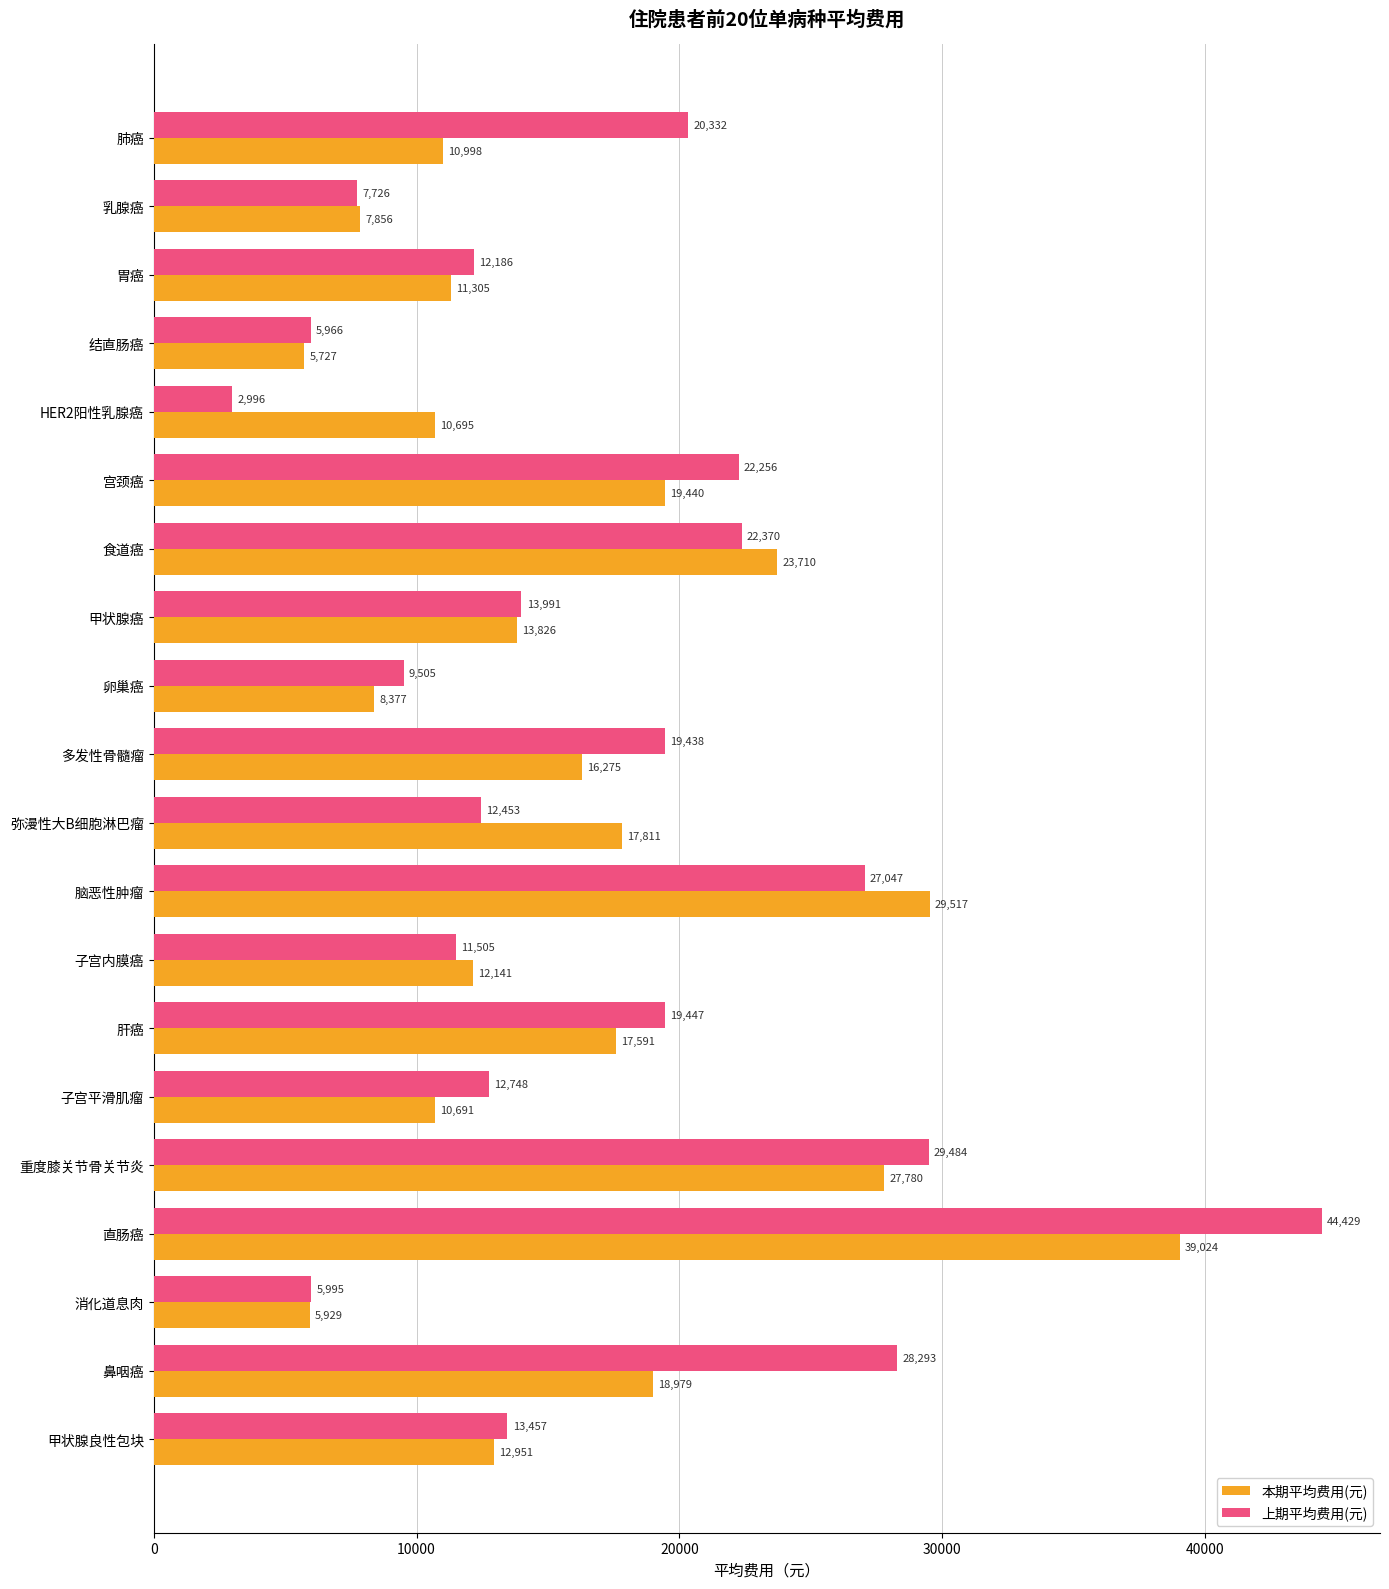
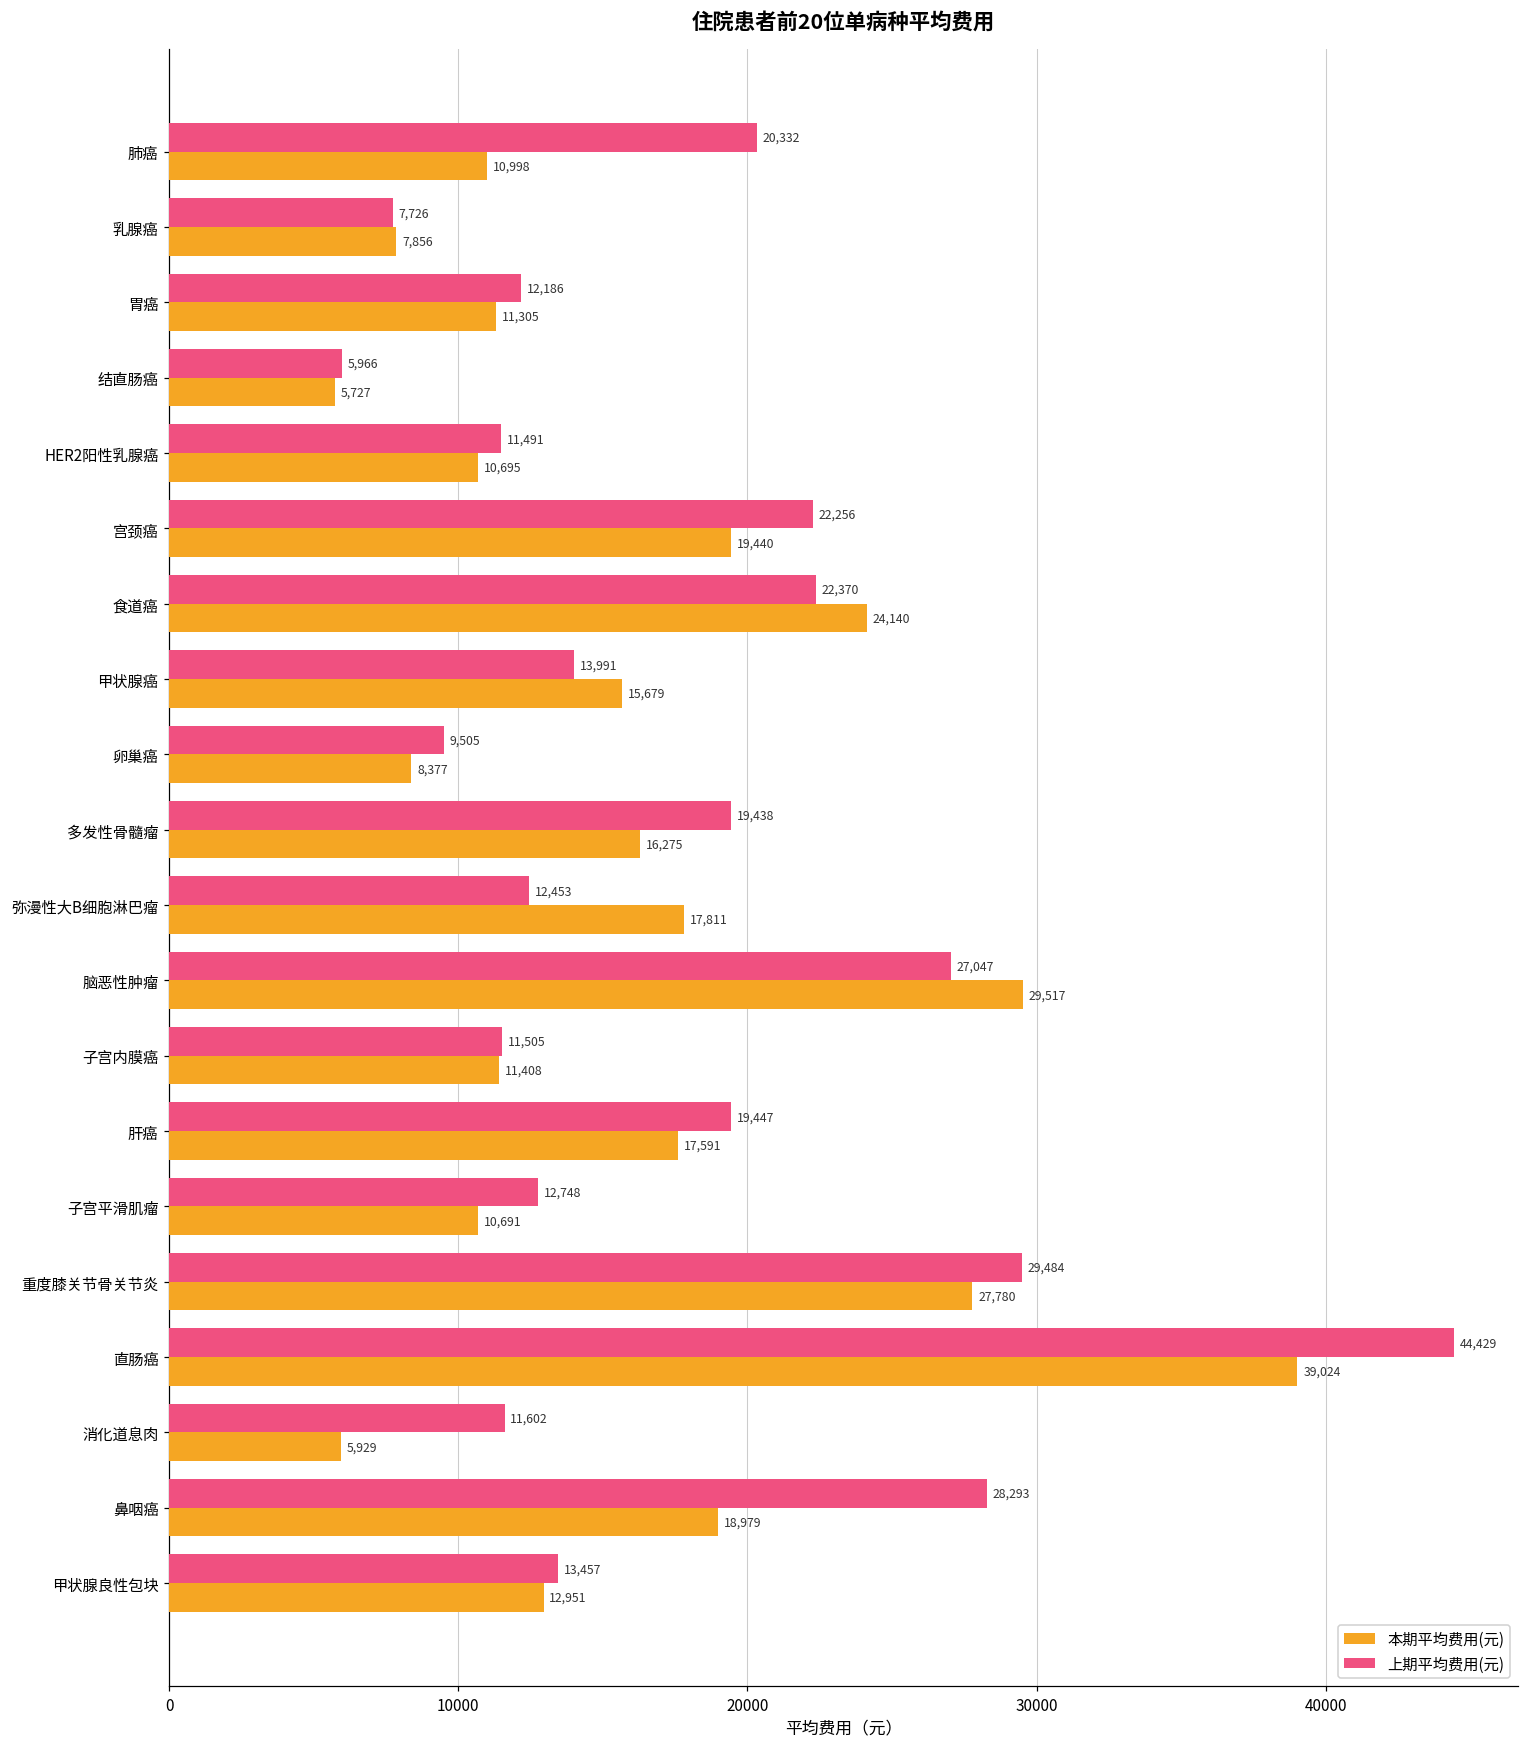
  {
    "本期平均费用(元)": {
      "肺癌": "10,998",
      "乳腺癌": "7,856",
      "胃癌": "11,305",
      "结直肠癌": "5,727",
      "HER2阳性乳腺癌": "10,695",
      "宫颈癌": "19,440",
-     "食道癌": "23,710",
-     "甲状腺癌": "13,826",
+     "食道癌": "24,140",
+     "甲状腺癌": "15,679",
      "卵巢癌": "8,377",
      "多发性骨髓瘤": "16,275",
      "弥漫性大B细胞淋巴瘤": "17,811",
      "脑恶性肿瘤": "29,517",
-     "子宫内膜癌": "12,141",
+     "子宫内膜癌": "11,408",
      "肝癌": "17,591",
      "子宫平滑肌瘤": "10,691",
      "重度膝关节骨关节炎": "27,780",
      "直肠癌": "39,024",
      "消化道息肉": "5,929",
      "鼻咽癌": "18,979",
      "甲状腺良性包块": "12,951"
    },
    "上期平均费用(元)": {
      "肺癌": "20,332",
      "乳腺癌": "7,726",
      "胃癌": "12,186",
      "结直肠癌": "5,966",
-     "HER2阳性乳腺癌": "2,996",
+     "HER2阳性乳腺癌": "11,491",
      "宫颈癌": "22,256",
      "食道癌": "22,370",
      "甲状腺癌": "13,991",
      "卵巢癌": "9,505",
      "多发性骨髓瘤": "19,438",
      "弥漫性大B细胞淋巴瘤": "12,453",
      "脑恶性肿瘤": "27,047",
      "子宫内膜癌": "11,505",
      "肝癌": "19,447",
      "子宫平滑肌瘤": "12,748",
      "重度膝关节骨关节炎": "29,484",
      "直肠癌": "44,429",
-     "消化道息肉": "5,995",
+     "消化道息肉": "11,602",
      "鼻咽癌": "28,293",
      "甲状腺良性包块": "13,457"
    }
  }
